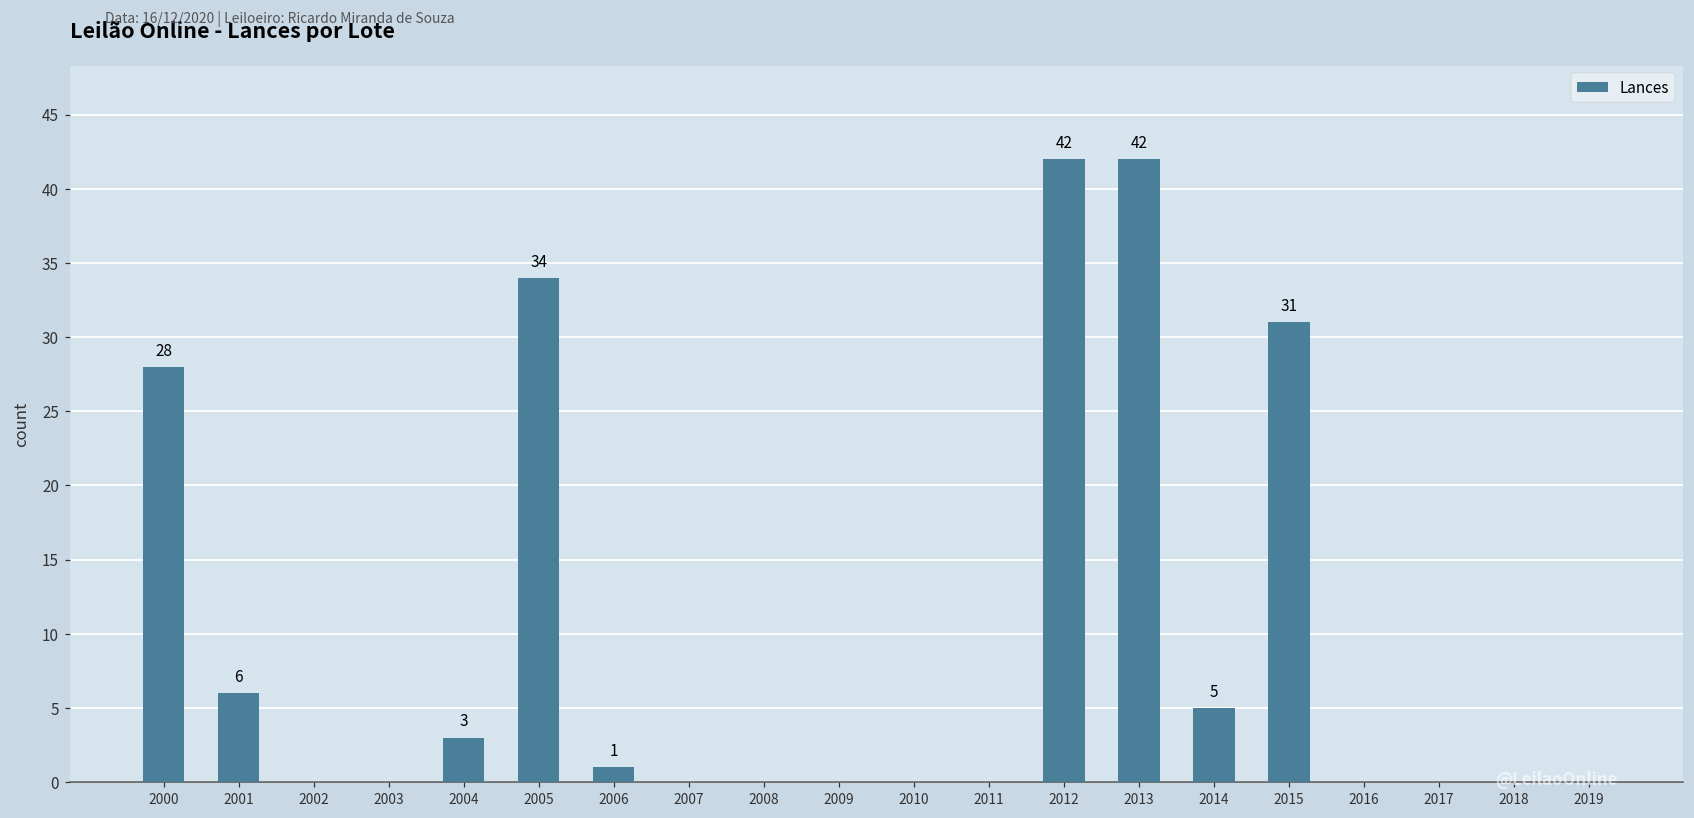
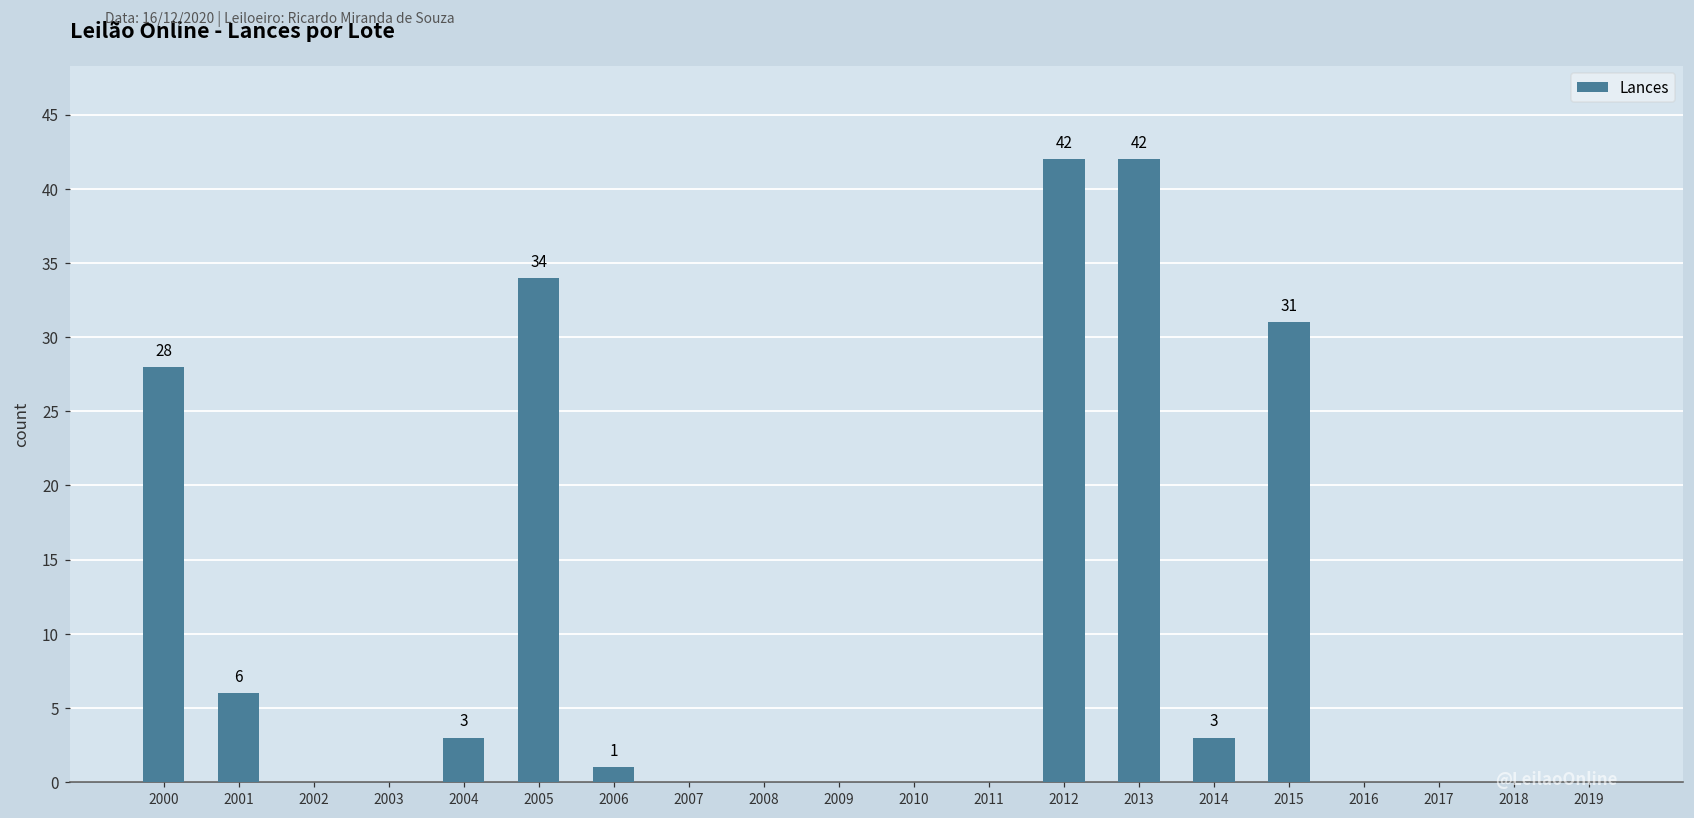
  {
    "2000": 28,
    "2001": 6,
    "2004": 3,
    "2005": 34,
    "2006": 1,
    "2012": 42,
    "2013": 42,
-   "2014": 5,
+   "2014": 3,
    "2015": 31
  }
